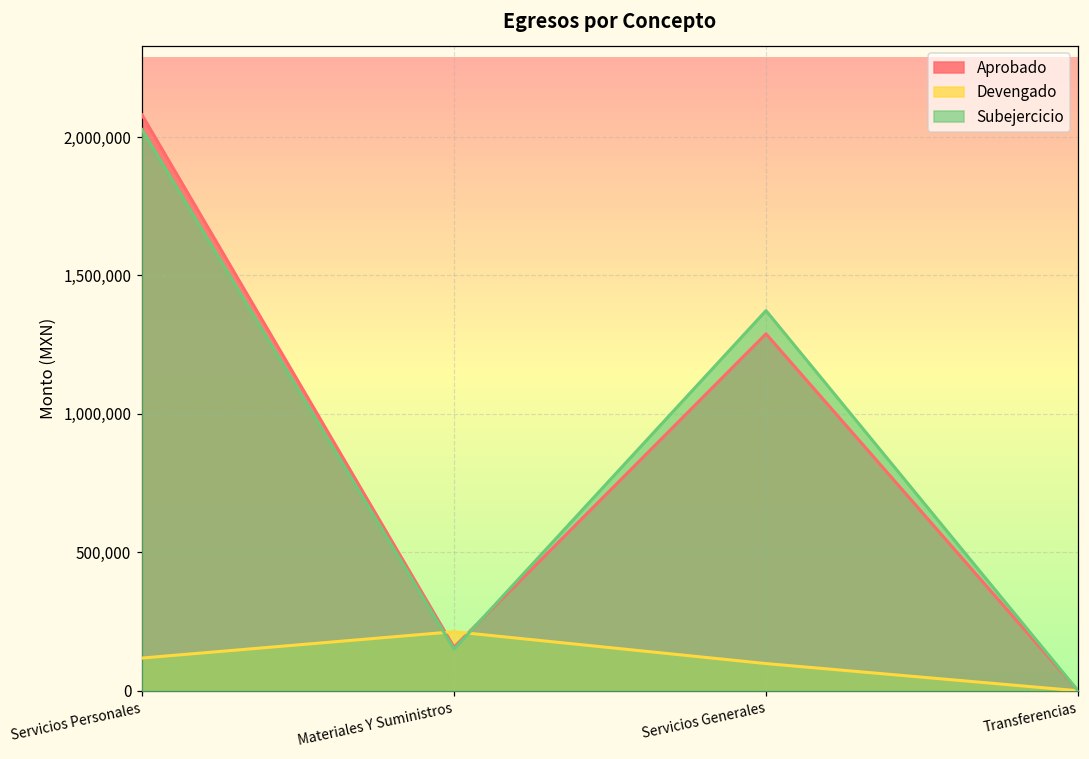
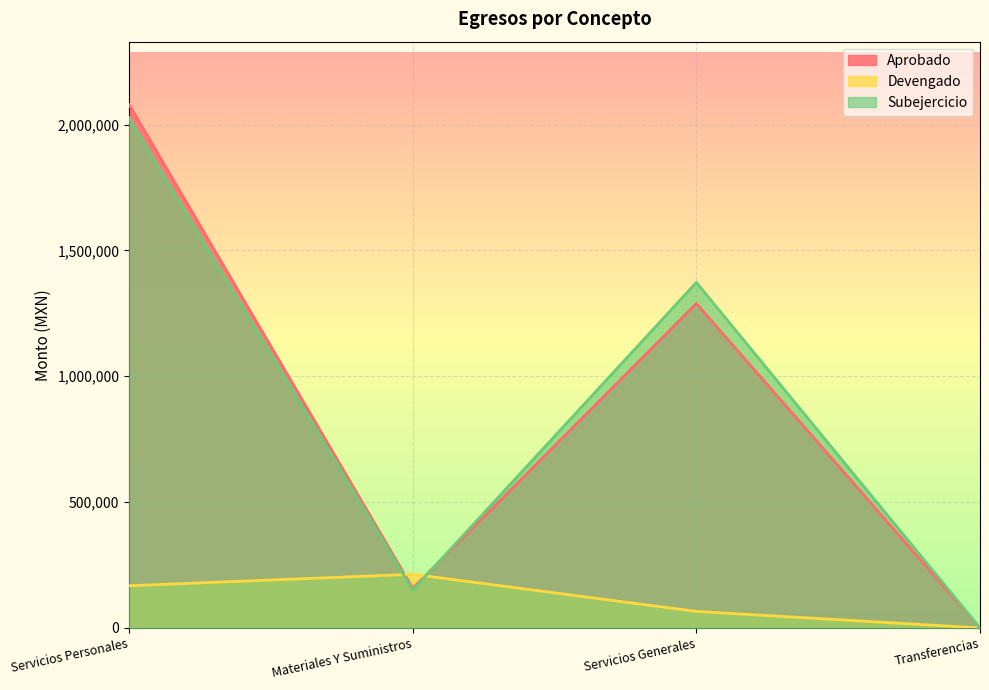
  {
    "Aprobado": {
      "Servicios Personales": "2,080,000",
      "Servicios Generales": "1,290,000"
    },
    "Devengado": {
-     "Servicios Personales": "120,000",
+     "Servicios Personales": "170,000",
      "Materiales Y Suministros": "210,000",
-     "Servicios Generales": "100,000"
+     "Servicios Generales": "70,000"
    },
    "Subejercicio": {
      "Servicios Personales": "2,030,000",
      "Servicios Generales": "1,370,000"
    }
  }
